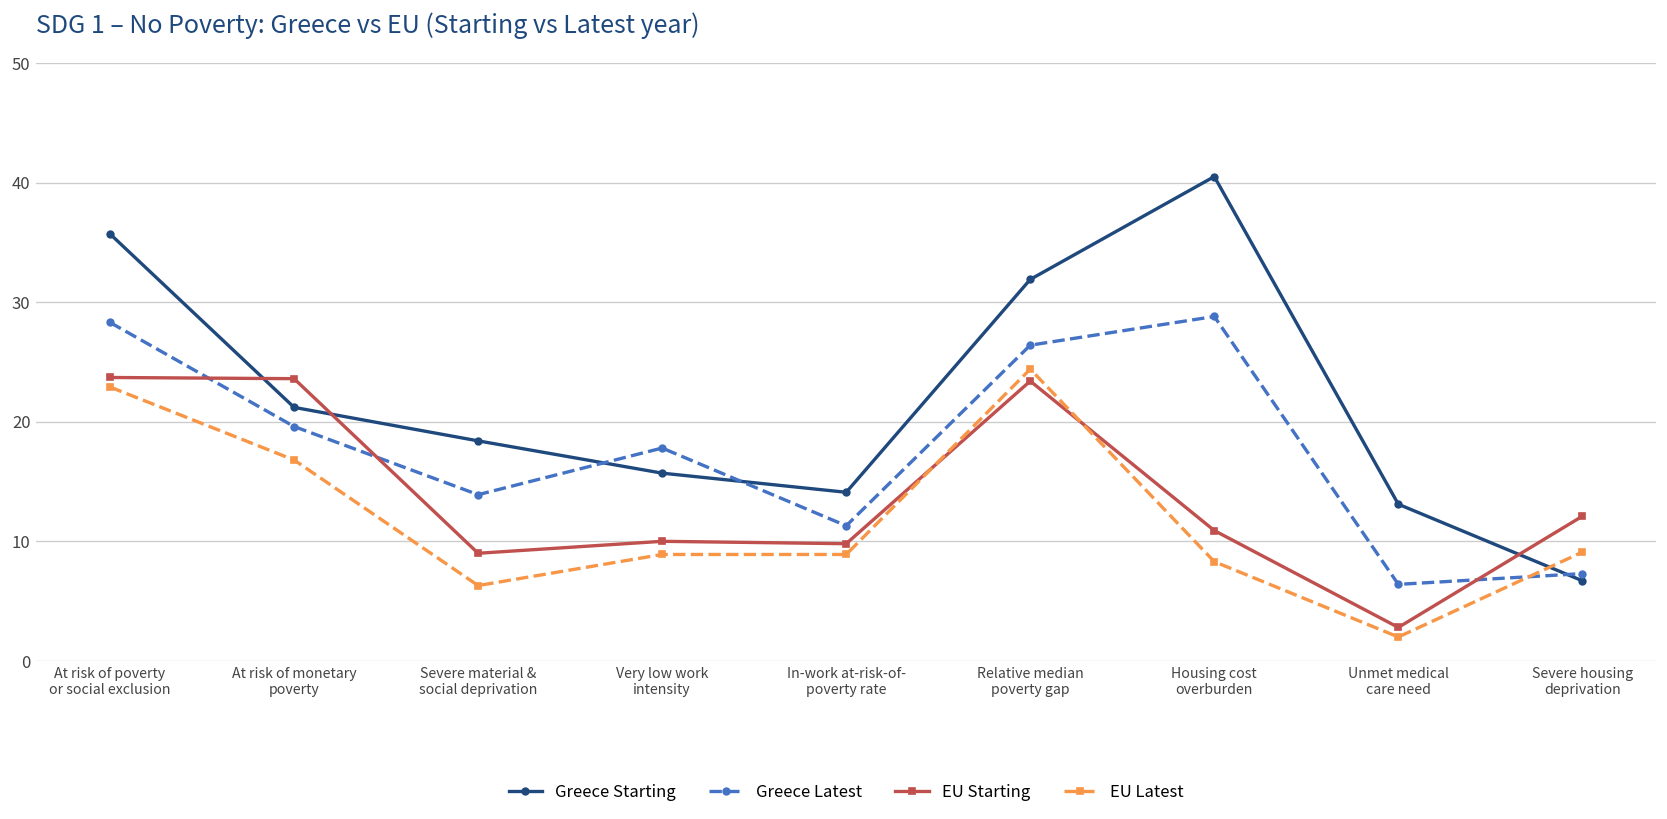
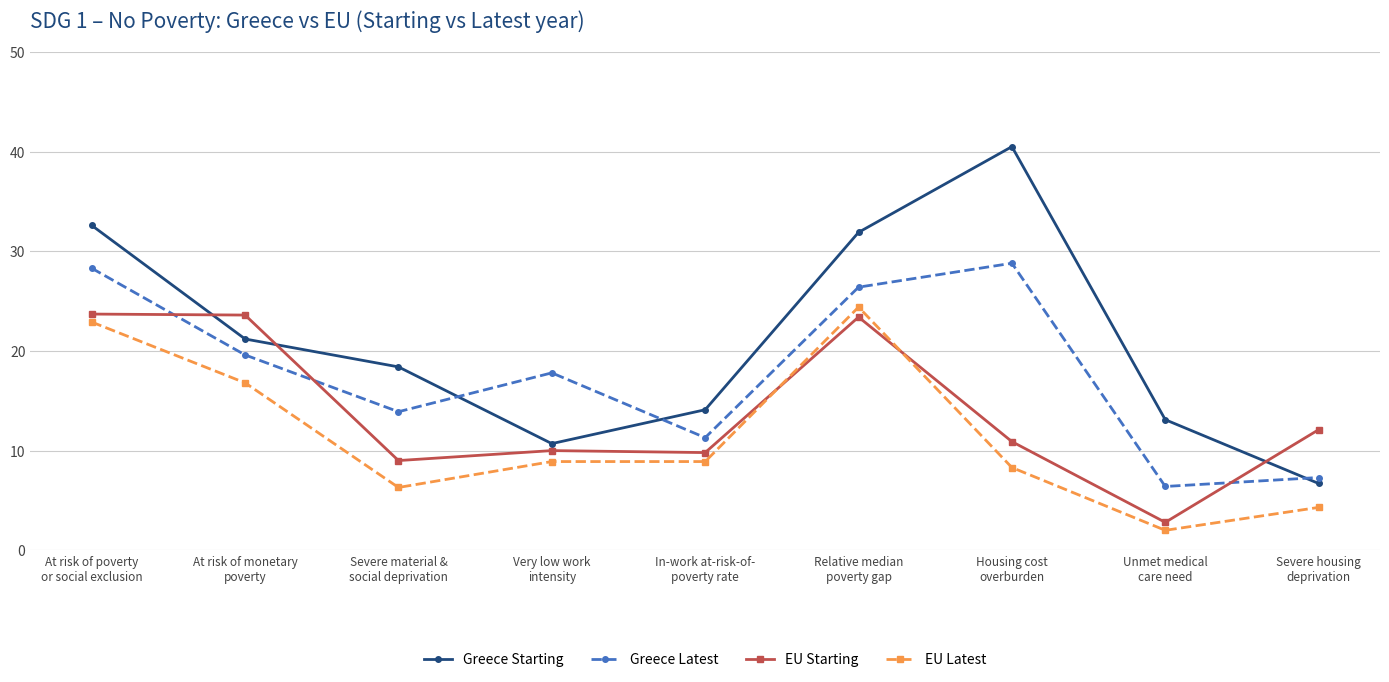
  {
    "Greece Starting": {
-     "At risk of poverty or social exclusion": 36,
+     "At risk of poverty or social exclusion": 33,
      "At risk of monetary poverty": 21,
      "Severe material & social deprivation": 18,
-     "Very low work intensity": 16,
+     "Very low work intensity": 11,
      "In-work at-risk-of- poverty rate": 14,
      "Relative median poverty gap": 32,
      "Housing cost overburden": 41,
      "Unmet medical care need": 13,
      "Severe housing deprivation": 7
    },
    "Greece Latest": {
      "At risk of poverty or social exclusion": 28,
      "At risk of monetary poverty": 20,
      "Severe material & social deprivation": 14,
      "Very low work intensity": 18,
      "In-work at-risk-of- poverty rate": 11,
      "Relative median poverty gap": 26,
      "Housing cost overburden": 29,
      "Unmet medical care need": 6,
      "Severe housing deprivation": 7
    },
    "EU Starting": {
      "At risk of poverty or social exclusion": 24,
      "At risk of monetary poverty": 24,
      "Severe material & social deprivation": 9,
      "Very low work intensity": 10,
      "In-work at-risk-of- poverty rate": 10,
      "Relative median poverty gap": 23,
      "Housing cost overburden": 11,
      "Unmet medical care need": 3,
      "Severe housing deprivation": 12
    },
    "EU Latest": {
      "At risk of poverty or social exclusion": 23,
      "At risk of monetary poverty": 17,
      "Severe material & social deprivation": 6,
      "Very low work intensity": 9,
      "In-work at-risk-of- poverty rate": 9,
      "Relative median poverty gap": 24,
      "Housing cost overburden": 8,
      "Unmet medical care need": 2,
-     "Severe housing deprivation": 9
+     "Severe housing deprivation": 4
    }
  }
